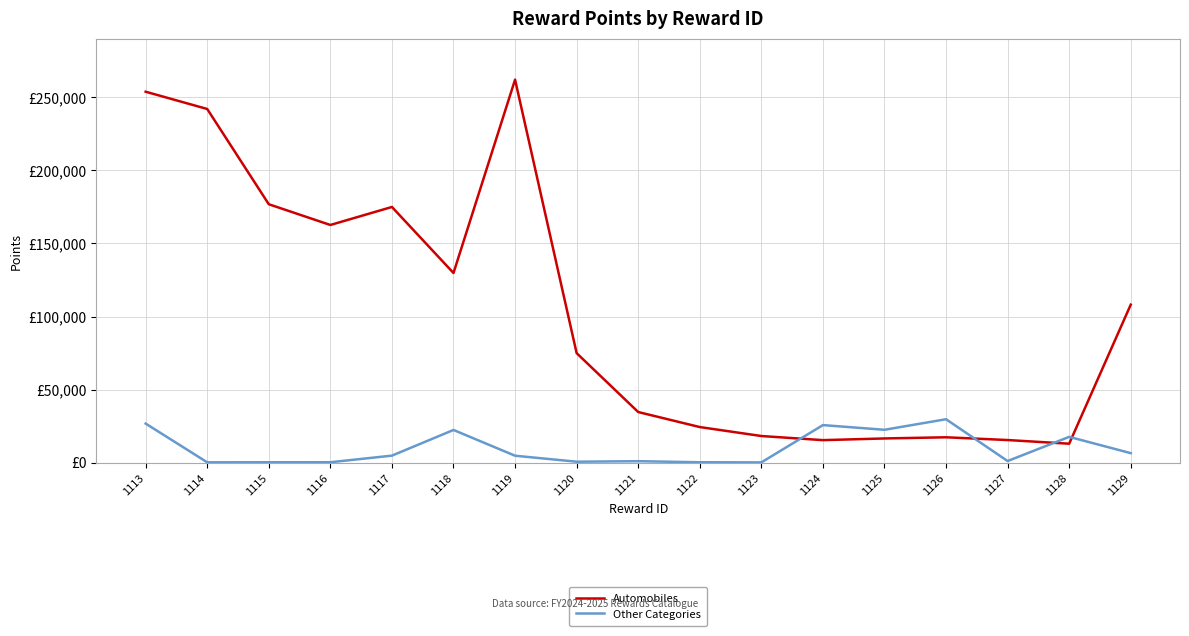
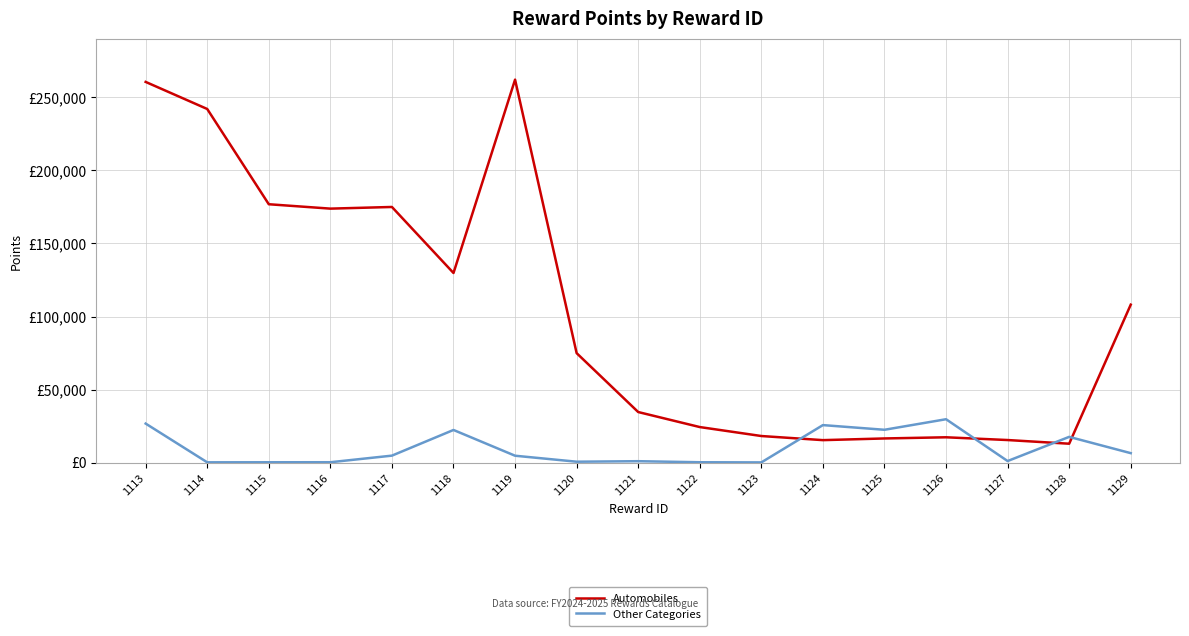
  {
    "Automobiles": {
-     "1113": "£254,000",
+     "1113": "£260,000",
      "1114": "£242,000",
      "1115": "£177,000",
-     "1116": "£163,000",
+     "1116": "£174,000",
      "1117": "£175,000",
      "1118": "£130,000",
      "1119": "£262,000",
      "1120": "£75,000",
      "1121": "£35,000",
      "1122": "£24,000",
      "1123": "£18,000",
      "1124": "£16,000",
      "1125": "£17,000",
      "1126": "£17,000",
      "1127": "£16,000",
      "1128": "£13,000",
      "1129": "£108,000"
    },
    "Other Categories": {
      "1113": "£27,000",
      "1114": "£0",
      "1115": "£0",
      "1116": "£0",
      "1117": "£5,000",
      "1118": "£22,000",
      "1119": "£5,000",
      "1120": "£1,000",
      "1121": "£1,000",
      "1122": "£0",
      "1123": "£0",
      "1124": "£26,000",
      "1125": "£23,000",
      "1126": "£30,000",
      "1127": "£1,000",
      "1128": "£18,000",
      "1129": "£7,000"
    }
  }
